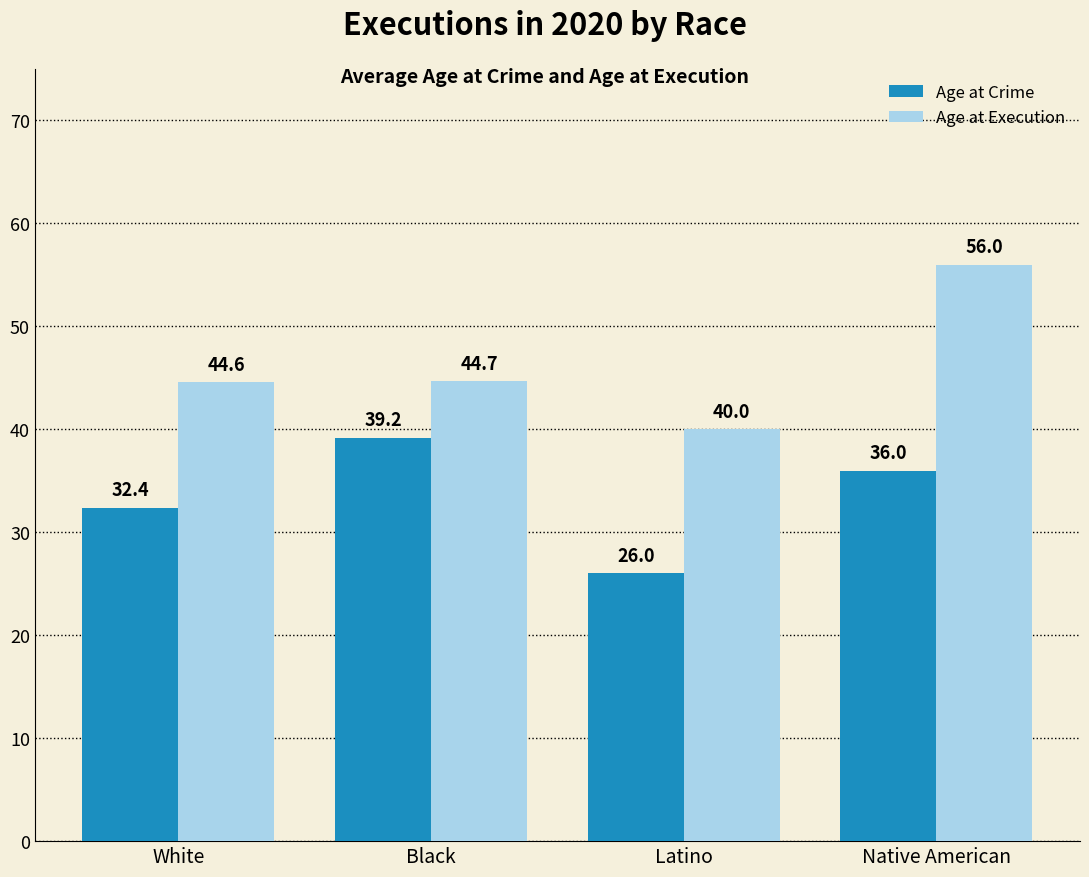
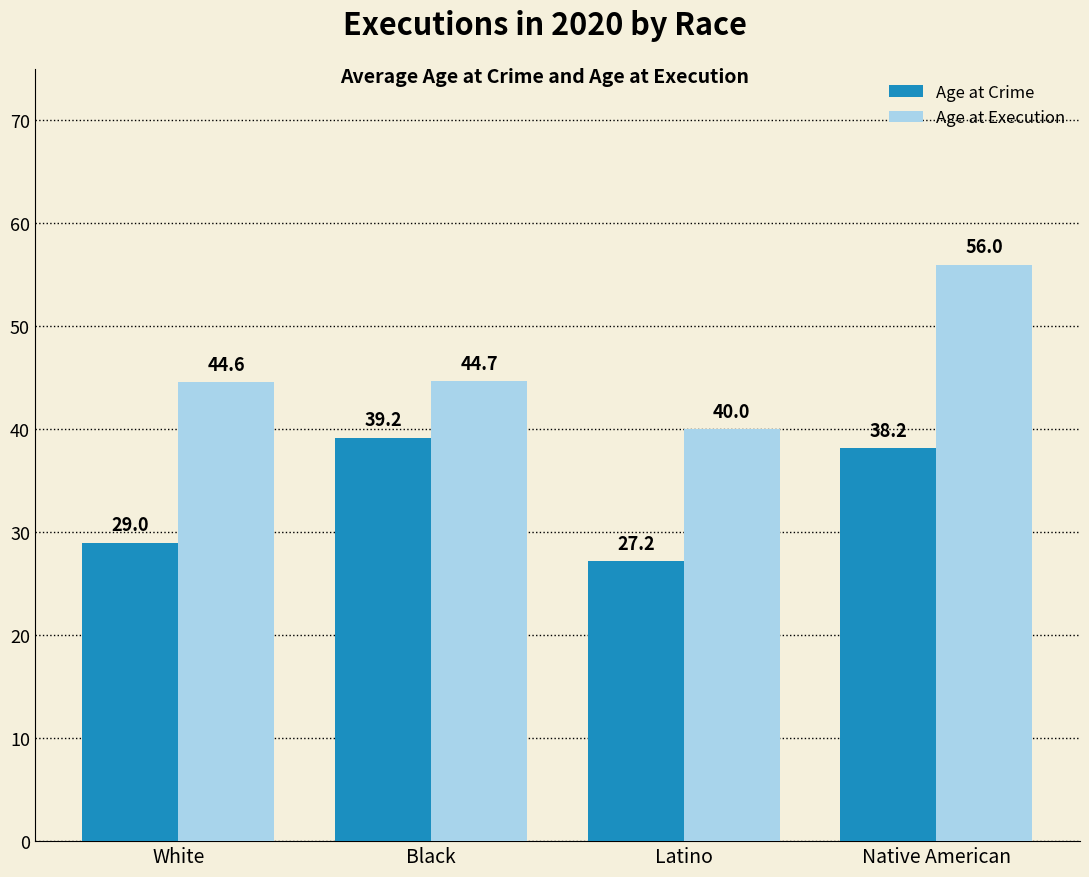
  {
    "Age at Crime": {
-     "White": 32.4,
+     "White": 29.0,
      "Black": 39.2,
-     "Latino": 26.0,
-     "Native American": 36.0
+     "Latino": 27.2,
+     "Native American": 38.2
    },
    "Age at Execution": {
      "White": 44.6,
      "Black": 44.7,
      "Latino": 40.0,
      "Native American": 56.0
    }
  }
